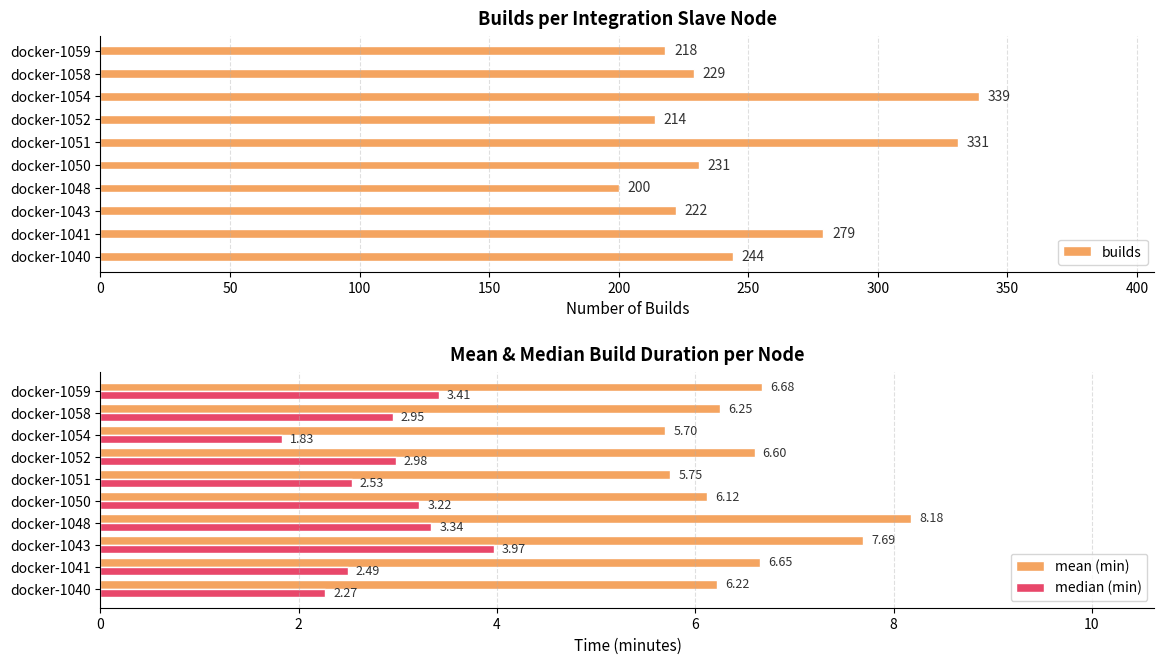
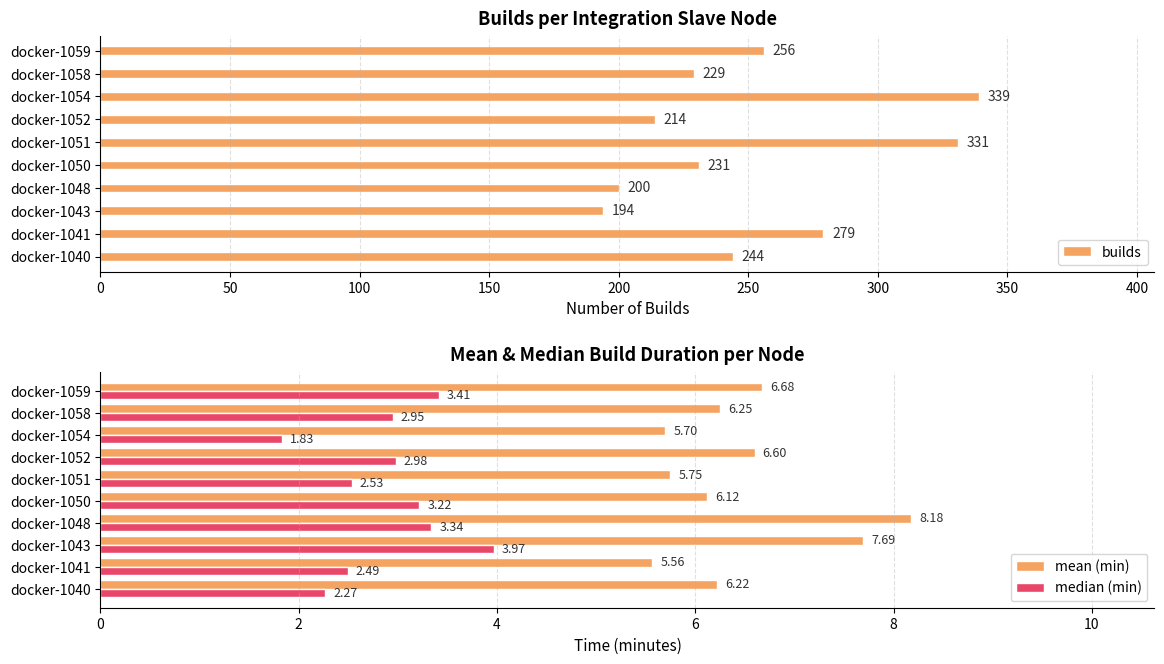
  {
    "Builds per Integration Slave Node": {
-     "docker-1059": 218,
+     "docker-1059": 256,
      "docker-1058": 229,
      "docker-1054": 339,
      "docker-1052": 214,
      "docker-1051": 331,
      "docker-1050": 231,
      "docker-1048": 200,
-     "docker-1043": 222,
+     "docker-1043": 194,
      "docker-1041": 279,
      "docker-1040": 244
    },
    "Mean & Median Build Duration per Node": {
      "mean (min)": {
        "docker-1059": 6.68,
        "docker-1058": 6.25,
        "docker-1054": 5.70,
        "docker-1052": 6.60,
        "docker-1051": 5.75,
        "docker-1050": 6.12,
        "docker-1048": 8.18,
        "docker-1043": 7.69,
-       "docker-1041": 6.65,
+       "docker-1041": 5.56,
        "docker-1040": 6.22
      },
      "median (min)": {
        "docker-1059": 3.41,
        "docker-1058": 2.95,
        "docker-1054": 1.83,
        "docker-1052": 2.98,
        "docker-1051": 2.53,
        "docker-1050": 3.22,
        "docker-1048": 3.34,
        "docker-1043": 3.97,
        "docker-1041": 2.49,
        "docker-1040": 2.27
      }
    }
  }
